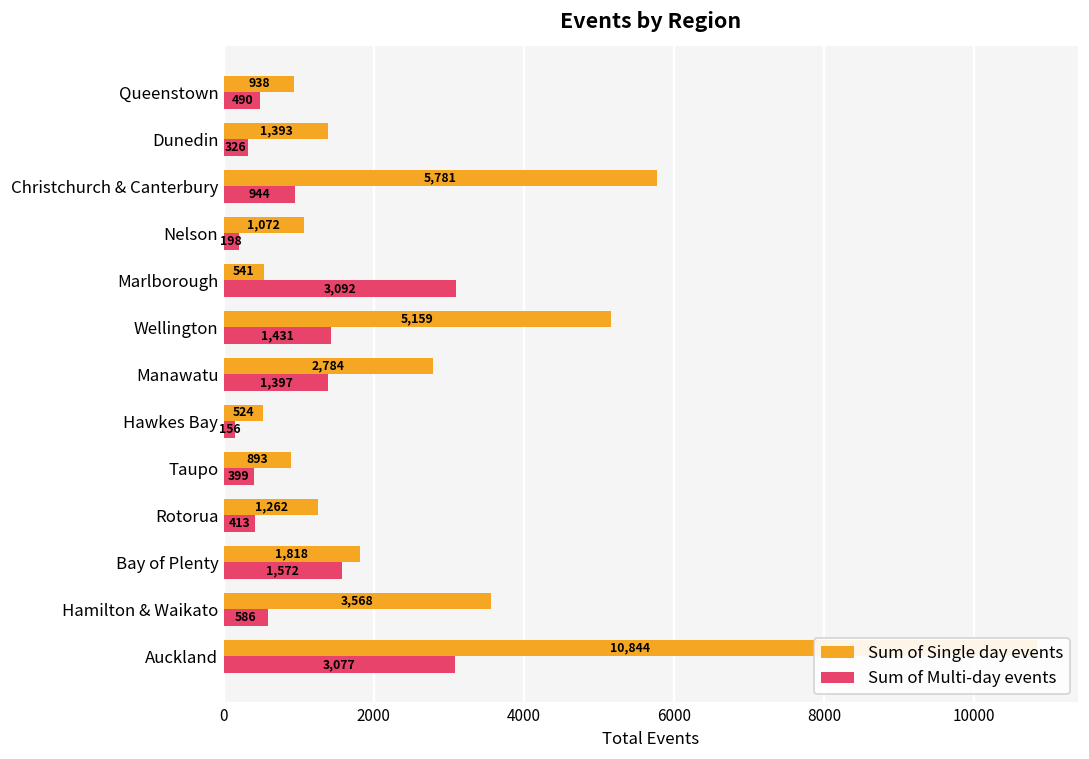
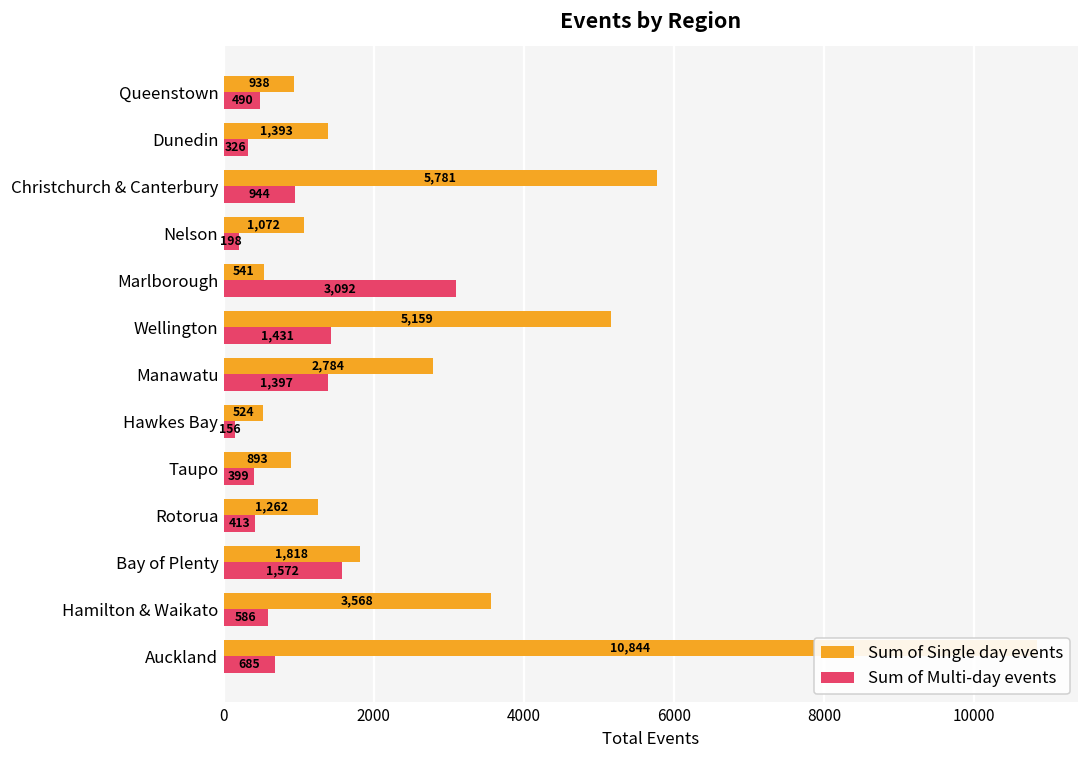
  {
    "Sum of Single day events": {
      "Queenstown": "938",
      "Dunedin": "1,393",
      "Christchurch & Canterbury": "5,781",
      "Nelson": "1,072",
      "Marlborough": "541",
      "Wellington": "5,159",
      "Manawatu": "2,784",
      "Hawkes Bay": "524",
      "Taupo": "893",
      "Rotorua": "1,262",
      "Bay of Plenty": "1,818",
      "Hamilton & Waikato": "3,568"
    },
    "Sum of Multi-day events": {
      "Queenstown": "490",
      "Dunedin": "326",
      "Christchurch & Canterbury": "944",
      "Nelson": "198",
      "Marlborough": "3,092",
      "Wellington": "1,431",
      "Manawatu": "1,397",
      "Hawkes Bay": "156",
      "Taupo": "399",
      "Rotorua": "413",
      "Bay of Plenty": "1,572",
      "Hamilton & Waikato": "586",
-     "Auckland": "3,077"
+     "Auckland": "685"
    }
  }
